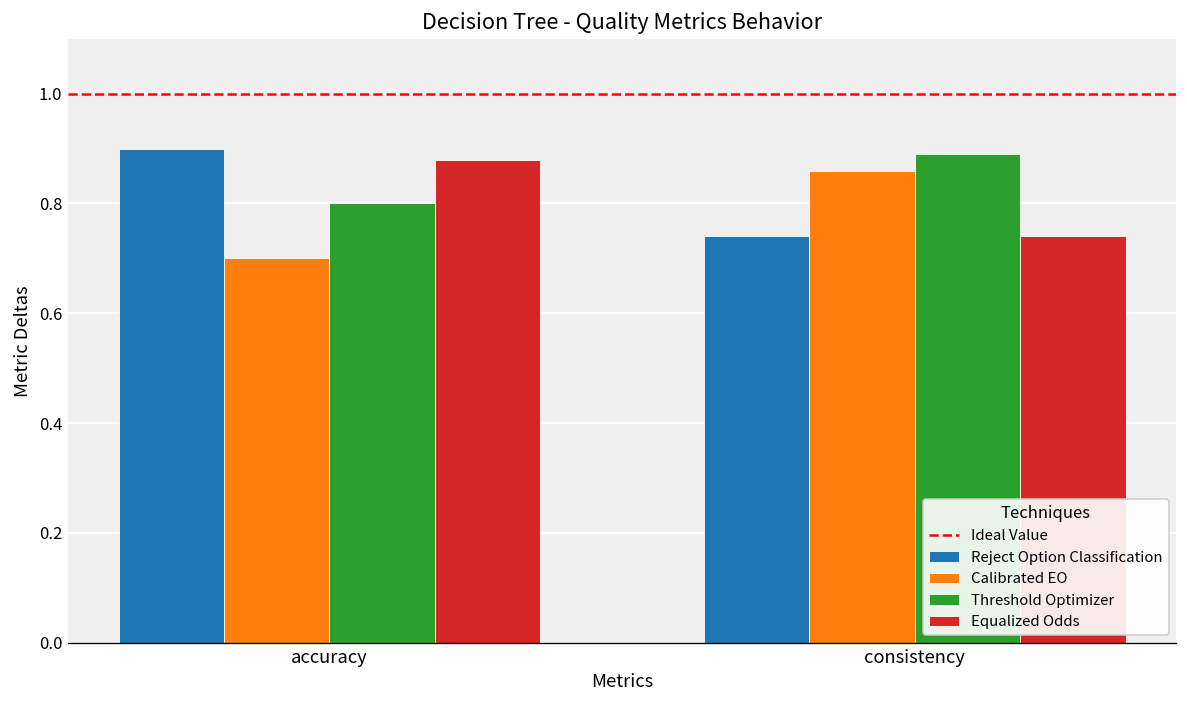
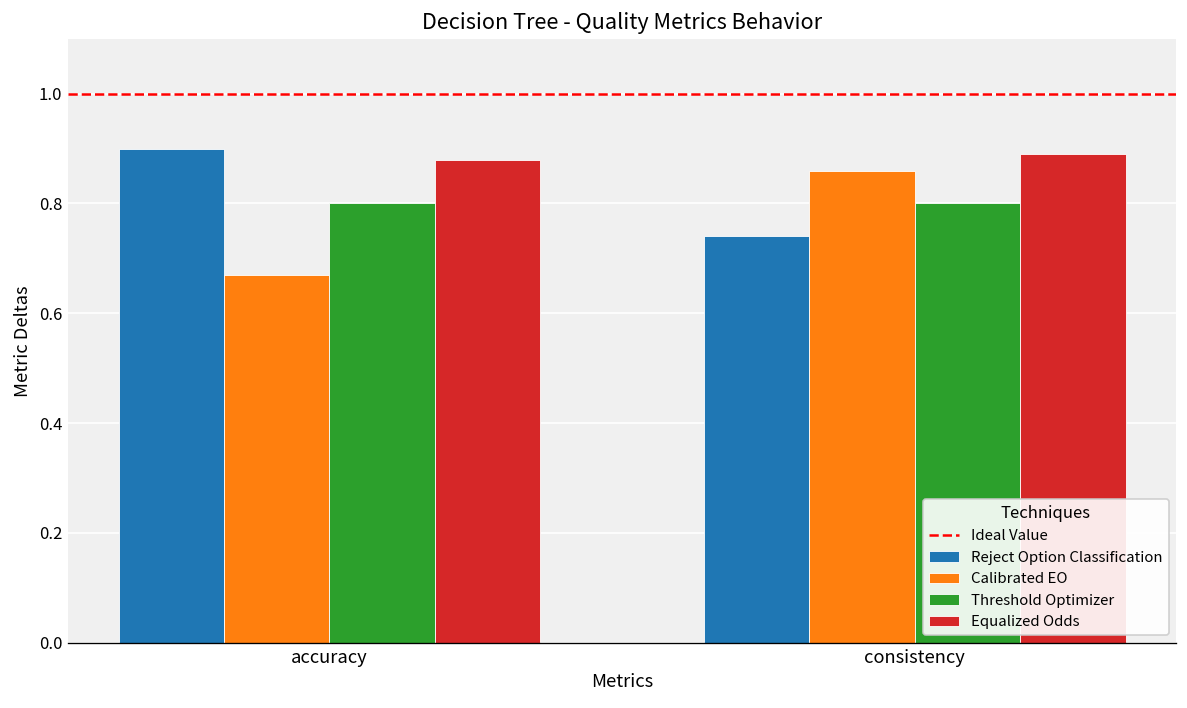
  {
    "Reject Option Classification": {
      "accuracy": 0.90,
      "consistency": 0.74
    },
    "Calibrated EO": {
-     "accuracy": 0.70,
+     "accuracy": 0.67,
      "consistency": 0.86
    },
    "Threshold Optimizer": {
      "accuracy": 0.80,
-     "consistency": 0.89
+     "consistency": 0.80
    },
    "Equalized Odds": {
      "accuracy": 0.88,
-     "consistency": 0.74
+     "consistency": 0.89
    }
  }
